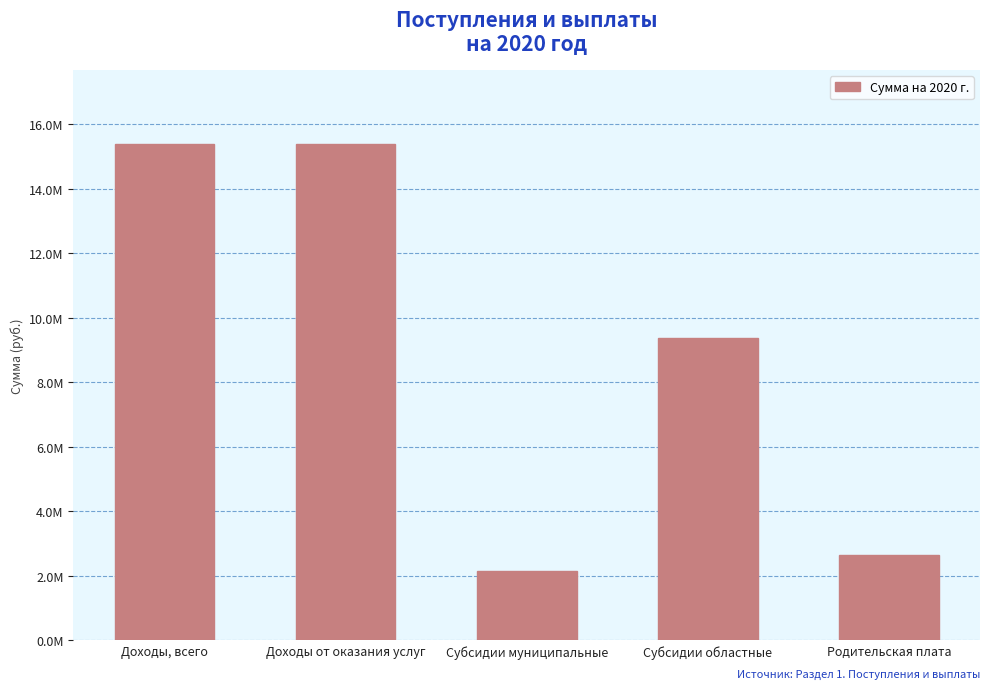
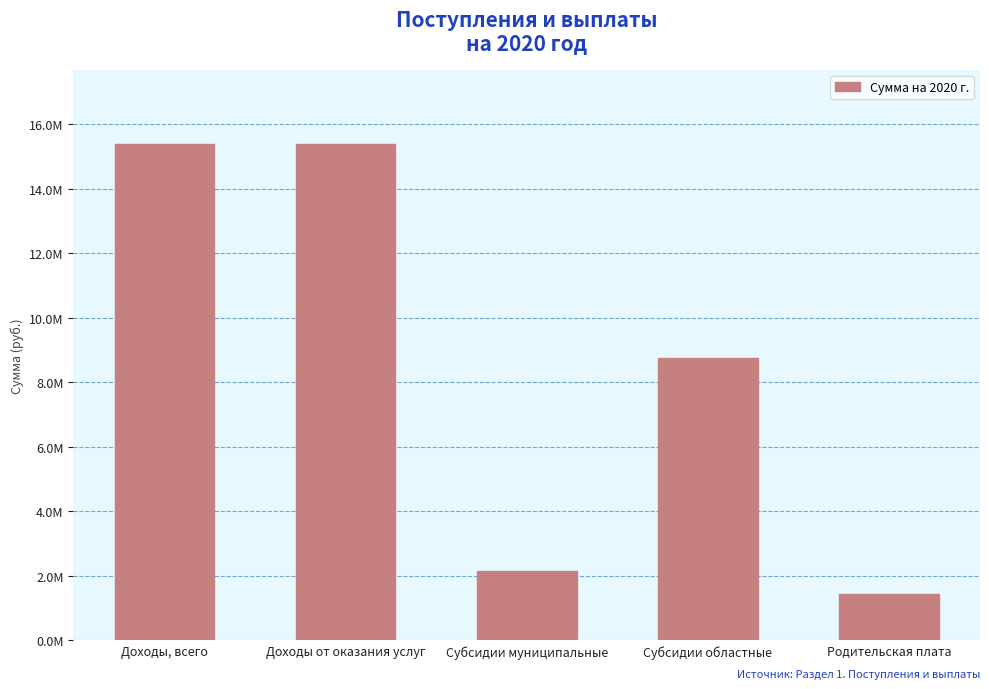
  {
    "Доходы, всего": "15.4М",
    "Доходы от оказания услуг": "15.4М",
    "Субсидии муниципальные": "2.1М",
-   "Субсидии областные": "9.4М",
-   "Родительская плата": "2.6М"
+   "Субсидии областные": "8.8М",
+   "Родительская плата": "1.4М"
  }
